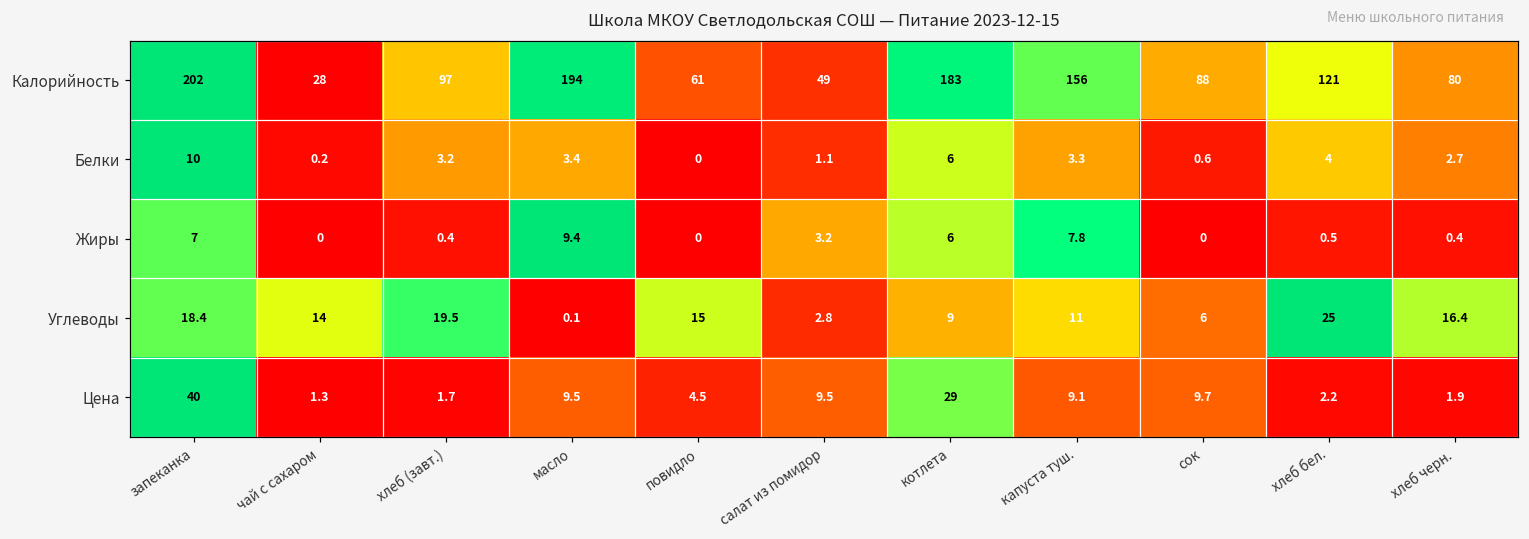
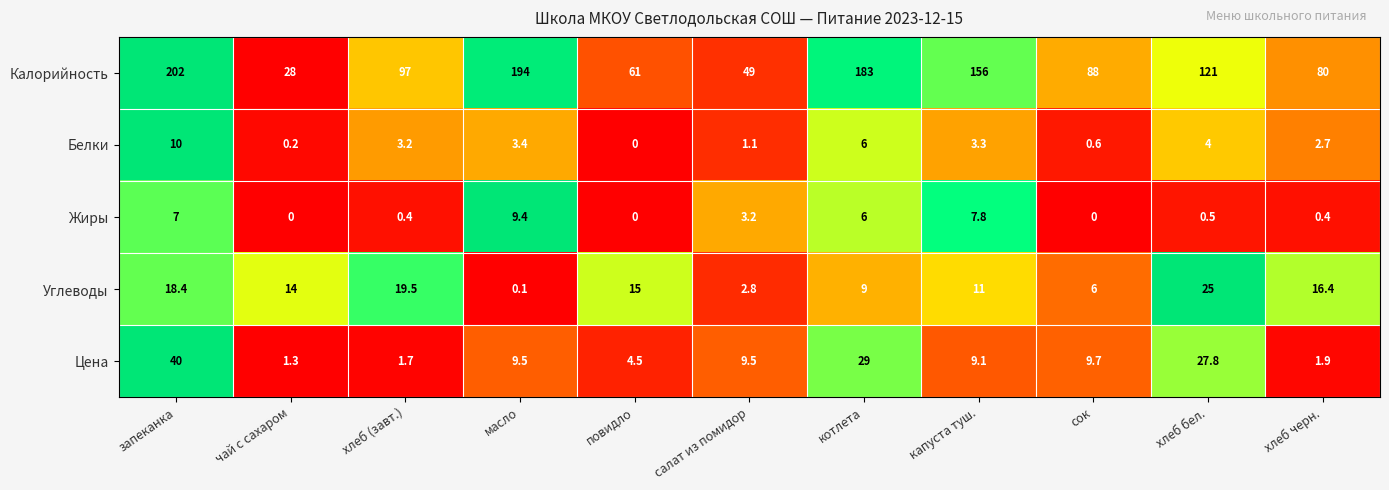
  {
    "Калорийность": {
      "запеканка": 202,
      "чай с сахаром": 28,
      "хлеб (завт.)": 97,
      "масло": 194,
      "повидло": 61,
      "салат из помидор": 49,
      "котлета": 183,
      "капуста туш.": 156,
      "сок": 88,
      "хлеб бел.": 121,
      "хлеб черн.": 80
    },
    "Белки": {
      "запеканка": 10,
      "чай с сахаром": 0.2,
      "хлеб (завт.)": 3.2,
      "масло": 3.4,
      "повидло": 0,
      "салат из помидор": 1.1,
      "котлета": 6,
      "капуста туш.": 3.3,
      "сок": 0.6,
      "хлеб бел.": 4,
      "хлеб черн.": 2.7
    },
    "Жиры": {
      "запеканка": 7,
      "чай с сахаром": 0,
      "хлеб (завт.)": 0.4,
      "масло": 9.4,
      "повидло": 0,
      "салат из помидор": 3.2,
      "котлета": 6,
      "капуста туш.": 7.8,
      "сок": 0,
      "хлеб бел.": 0.5,
      "хлеб черн.": 0.4
    },
    "Углеводы": {
      "запеканка": 18.4,
      "чай с сахаром": 14,
      "хлеб (завт.)": 19.5,
      "масло": 0.1,
      "повидло": 15,
      "салат из помидор": 2.8,
      "котлета": 9,
      "капуста туш.": 11,
      "сок": 6,
      "хлеб бел.": 25,
      "хлеб черн.": 16.4
    },
    "Цена": {
      "запеканка": 40,
      "чай с сахаром": 1.3,
      "хлеб (завт.)": 1.7,
      "масло": 9.5,
      "повидло": 4.5,
      "салат из помидор": 9.5,
      "котлета": 29,
      "капуста туш.": 9.1,
      "сок": 9.7,
-     "хлеб бел.": 2.2,
+     "хлеб бел.": 27.8,
      "хлеб черн.": 1.9
    }
  }
